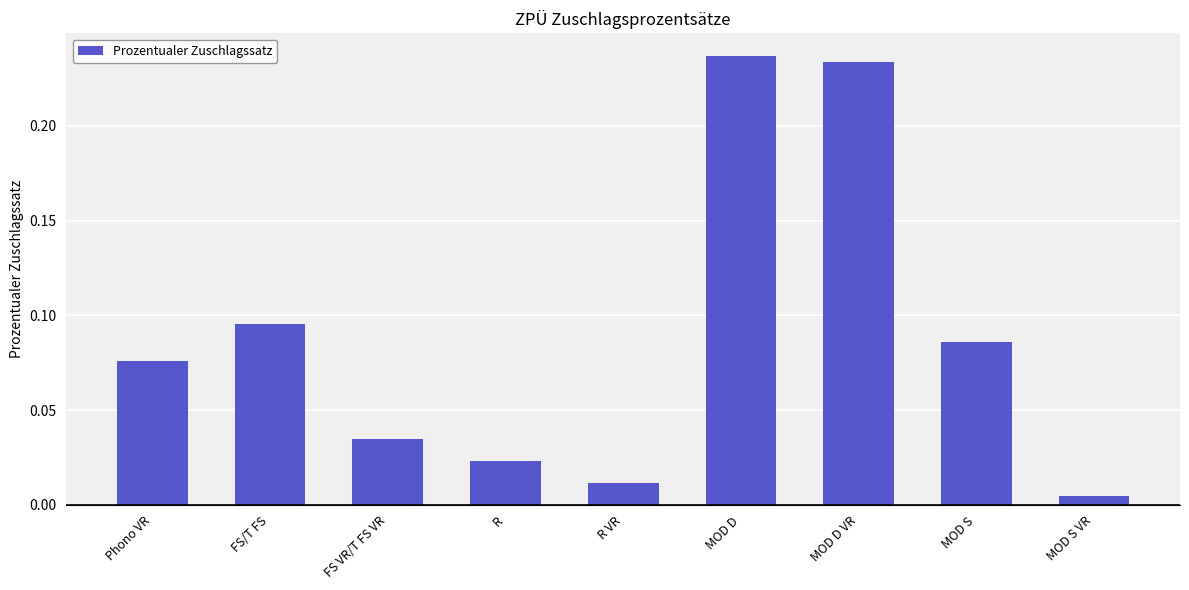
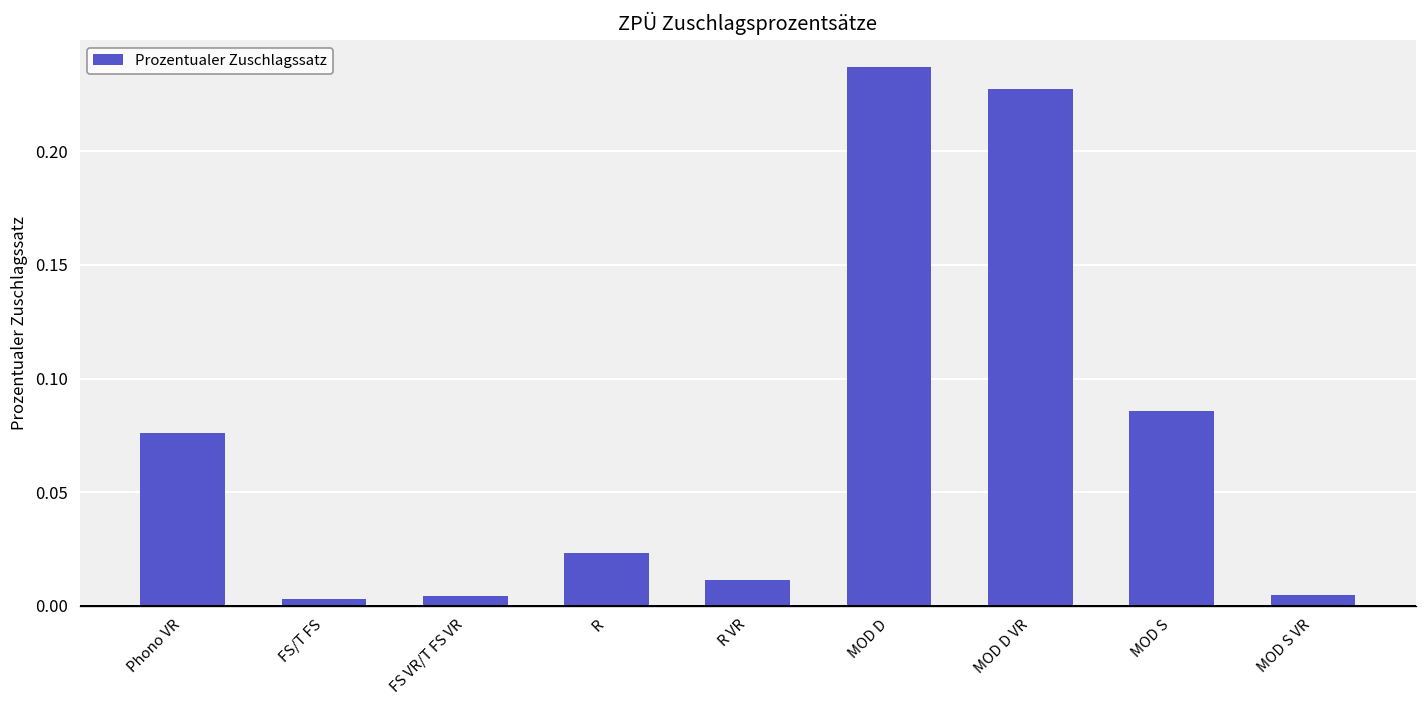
  {
    "Phono VR": 0.076,
-   "FS/T FS": 0.095,
-   "FS VR/T FS VR": 0.035,
+   "FS/T FS": 0.003,
+   "FS VR/T FS VR": 0.004,
    "R": 0.023,
    "R VR": 0.012,
    "MOD D": 0.237,
-   "MOD D VR": 0.234,
+   "MOD D VR": 0.227,
    "MOD S": 0.086,
    "MOD S VR": 0.005
  }
